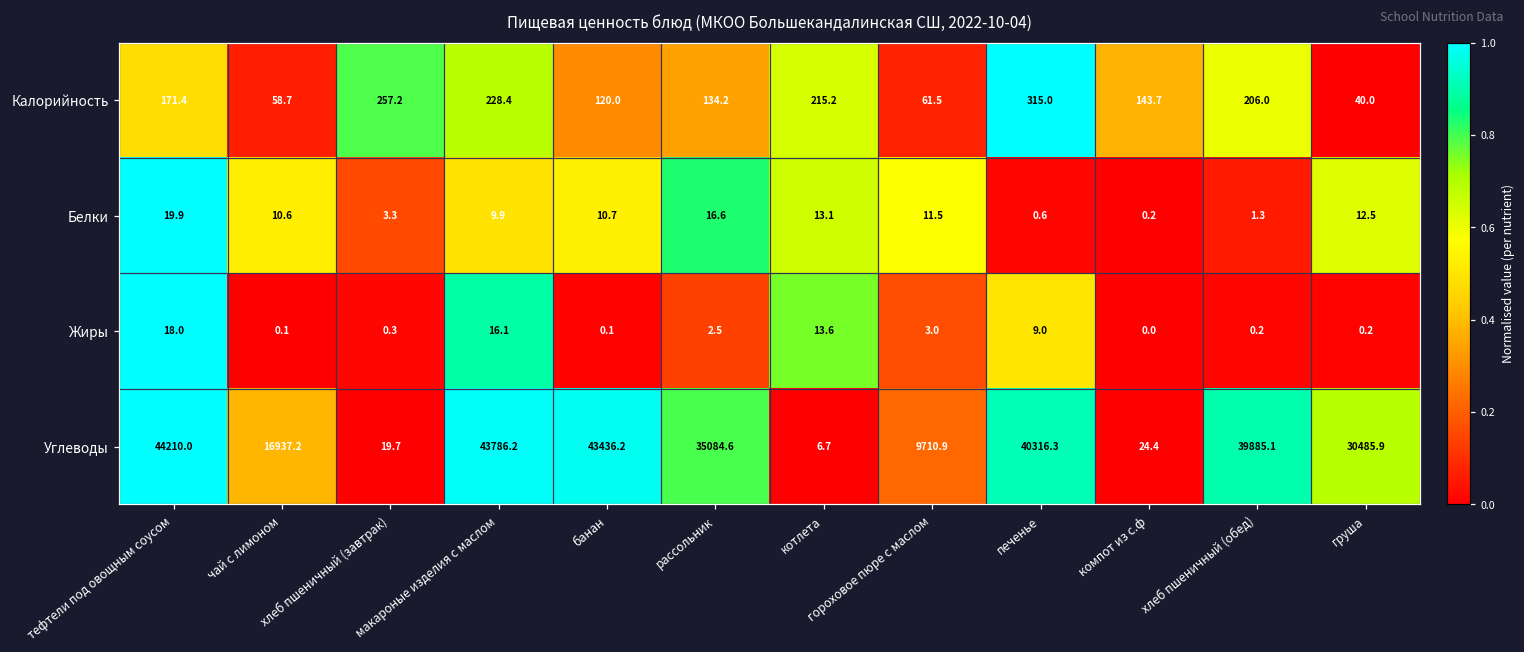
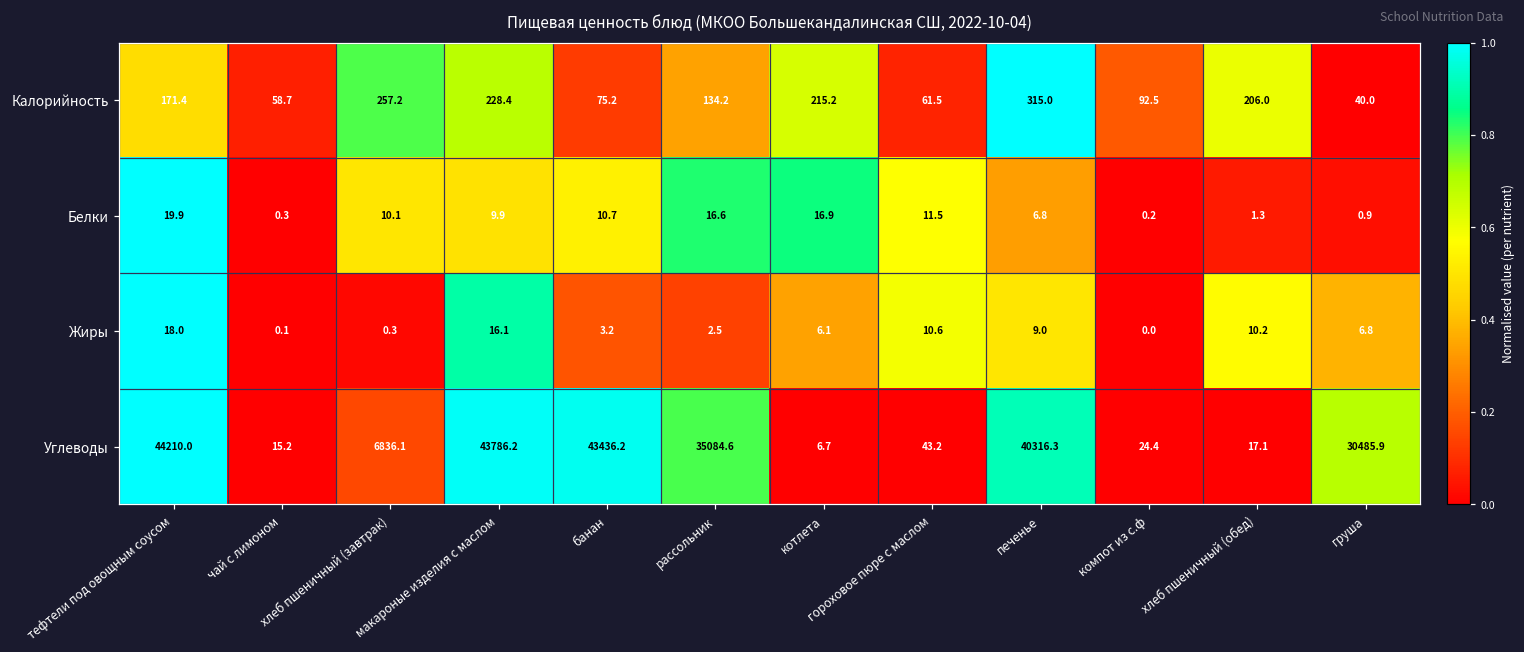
  {
    "Калорийность": {
      "тефтели под овощным соусом": 171.4,
      "чай с лимоном": 58.7,
      "хлеб пшеничный (завтрак)": 257.2,
      "макароные изделия с маслом": 228.4,
-     "банан": 120.0,
+     "банан": 75.2,
      "рассольник": 134.2,
      "котлета": 215.2,
      "гороховое пюре с маслом": 61.5,
      "печенье": 315.0,
-     "компот из с.ф": 143.7,
+     "компот из с.ф": 92.5,
      "хлеб пшеничный (обед)": 206.0,
      "груша": 40.0
    },
    "Белки": {
      "тефтели под овощным соусом": 19.9,
-     "чай с лимоном": 10.6,
-     "хлеб пшеничный (завтрак)": 3.3,
+     "чай с лимоном": 0.3,
+     "хлеб пшеничный (завтрак)": 10.1,
      "макароные изделия с маслом": 9.9,
      "банан": 10.7,
      "рассольник": 16.6,
-     "котлета": 13.1,
+     "котлета": 16.9,
      "гороховое пюре с маслом": 11.5,
-     "печенье": 0.6,
+     "печенье": 6.8,
      "компот из с.ф": 0.2,
      "хлеб пшеничный (обед)": 1.3,
-     "груша": 12.5
+     "груша": 0.9
    },
    "Жиры": {
      "тефтели под овощным соусом": 18.0,
      "чай с лимоном": 0.1,
      "хлеб пшеничный (завтрак)": 0.3,
      "макароные изделия с маслом": 16.1,
-     "банан": 0.1,
+     "банан": 3.2,
      "рассольник": 2.5,
-     "котлета": 13.6,
-     "гороховое пюре с маслом": 3.0,
+     "котлета": 6.1,
+     "гороховое пюре с маслом": 10.6,
      "печенье": 9.0,
      "компот из с.ф": 0.0,
-     "хлеб пшеничный (обед)": 0.2,
-     "груша": 0.2
+     "хлеб пшеничный (обед)": 10.2,
+     "груша": 6.8
    },
    "Углеводы": {
      "тефтели под овощным соусом": 44210.0,
-     "чай с лимоном": 16937.2,
-     "хлеб пшеничный (завтрак)": 19.7,
+     "чай с лимоном": 15.2,
+     "хлеб пшеничный (завтрак)": 6836.1,
      "макароные изделия с маслом": 43786.2,
      "банан": 43436.2,
      "рассольник": 35084.6,
      "котлета": 6.7,
-     "гороховое пюре с маслом": 9710.9,
+     "гороховое пюре с маслом": 43.2,
      "печенье": 40316.3,
      "компот из с.ф": 24.4,
-     "хлеб пшеничный (обед)": 39885.1,
+     "хлеб пшеничный (обед)": 17.1,
      "груша": 30485.9
    }
  }
